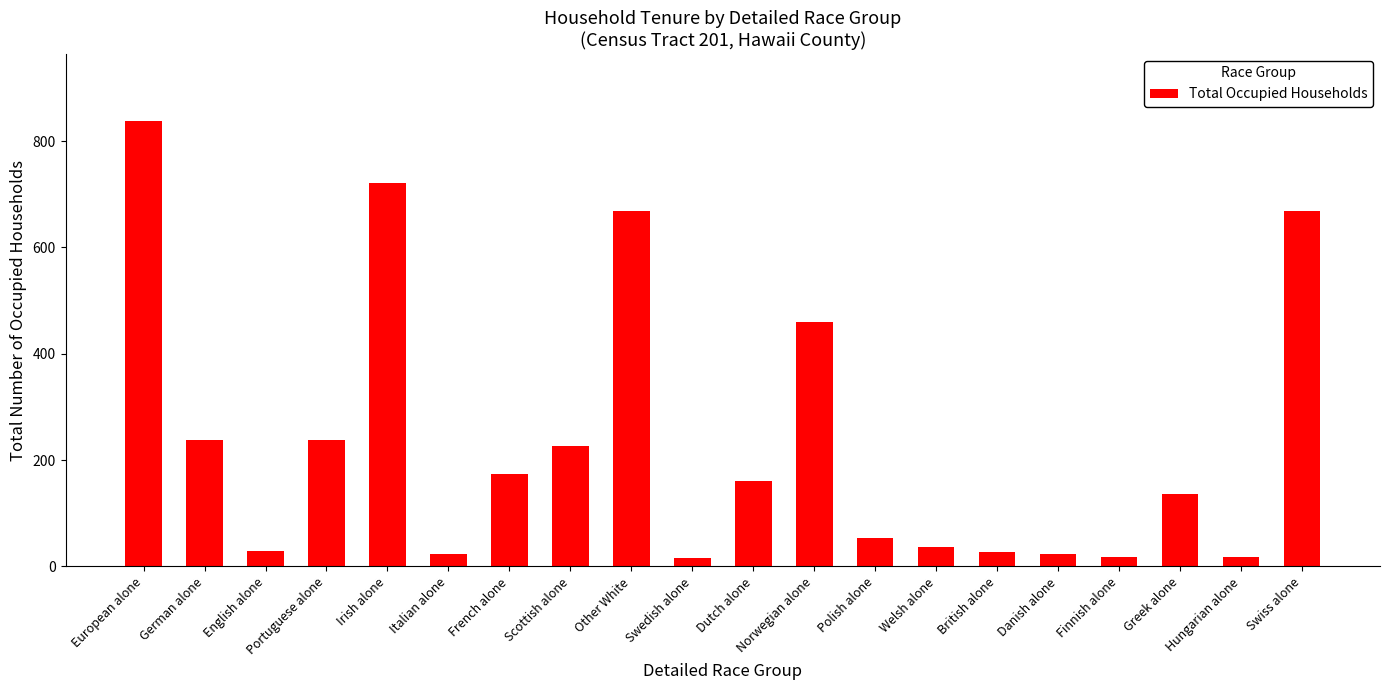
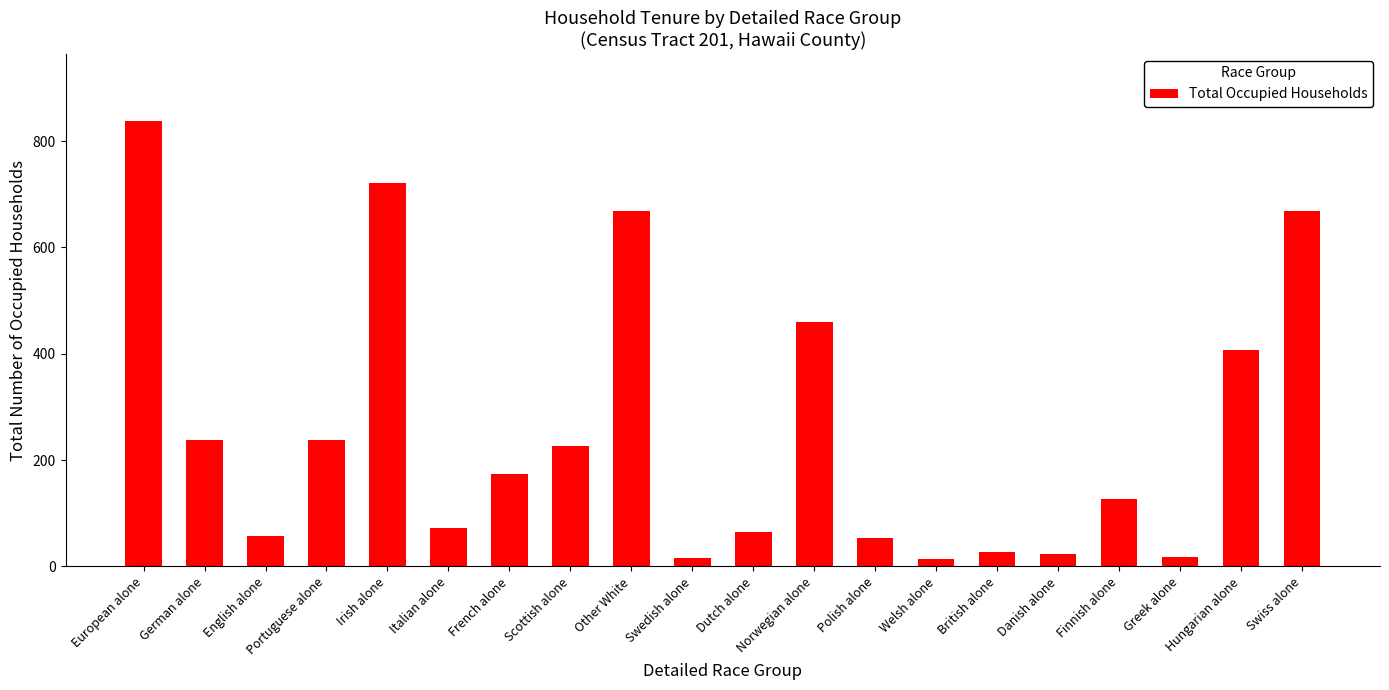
  {
    "European alone": 840,
    "German alone": 240,
-   "English alone": 30,
+   "English alone": 60,
    "Portuguese alone": 240,
    "Irish alone": 720,
-   "Italian alone": 20,
+   "Italian alone": 70,
    "French alone": 170,
    "Scottish alone": 230,
    "Other White": 670,
    "Swedish alone": 20,
-   "Dutch alone": 160,
+   "Dutch alone": 70,
    "Norwegian alone": 460,
    "Polish alone": 50,
-   "Welsh alone": 40,
+   "Welsh alone": 20,
    "British alone": 30,
    "Danish alone": 20,
-   "Finnish alone": 20,
-   "Greek alone": 140,
-   "Hungarian alone": 20,
+   "Finnish alone": 130,
+   "Greek alone": 20,
+   "Hungarian alone": 410,
    "Swiss alone": 670
  }
